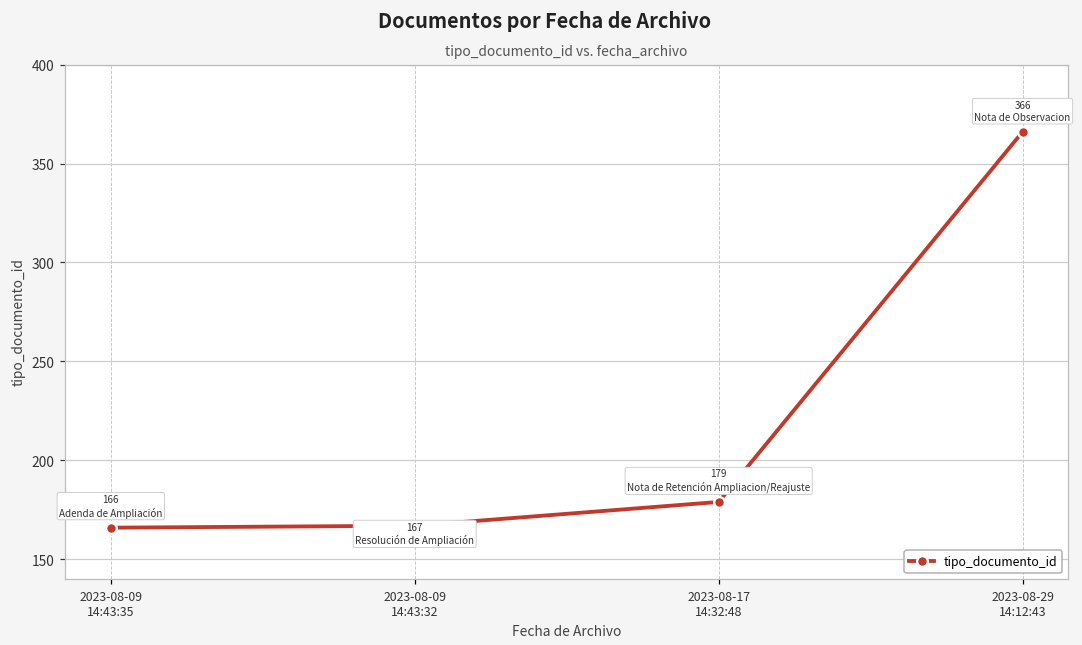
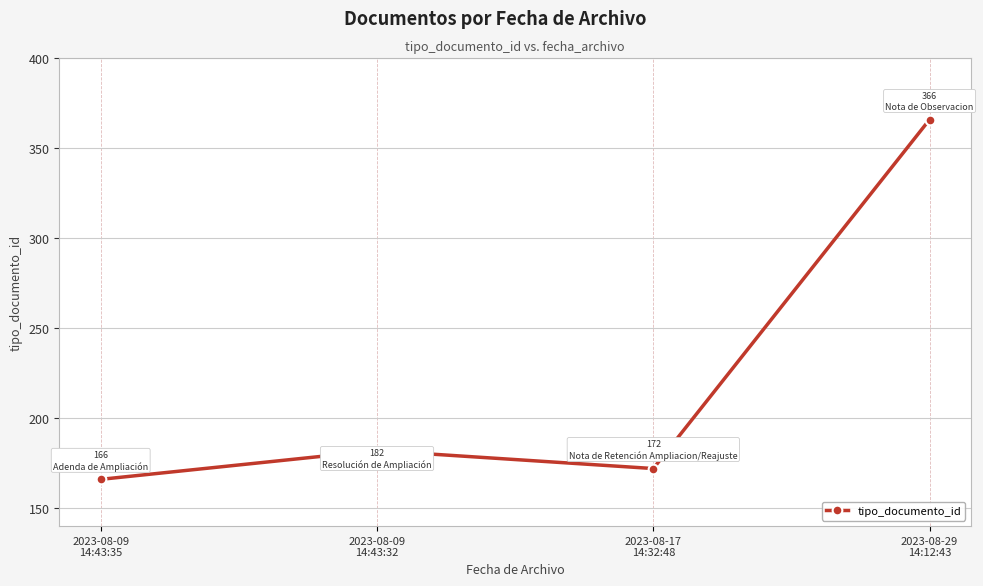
  {
-   "2023-08-09 14:43:32": 167,
-   "2023-08-17 14:32:48": 179
+   "2023-08-09 14:43:32": 182,
+   "2023-08-17 14:32:48": 172
  }
